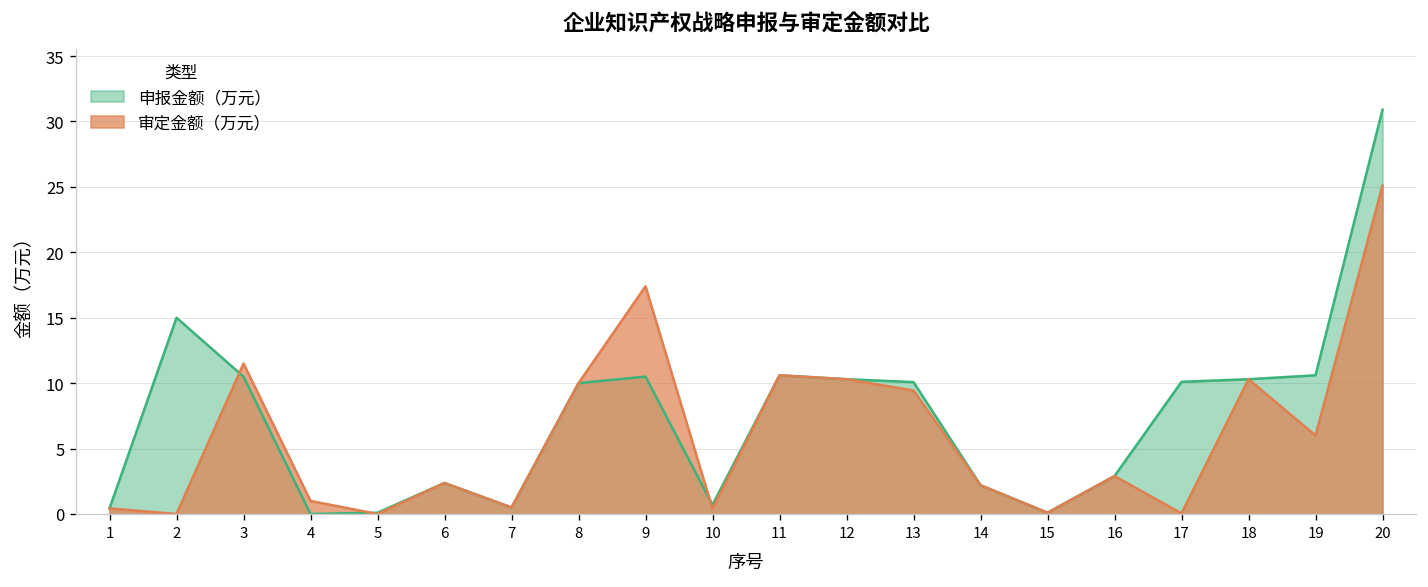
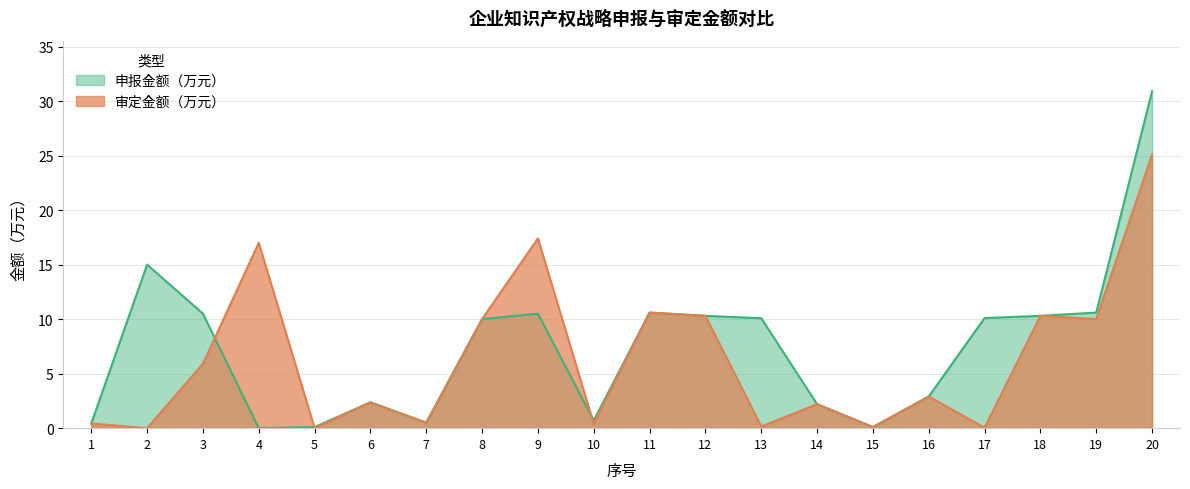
  {
    "申报金额（万元）": {
      "2": 15.0,
      "3": 10.5,
      "4": 0.0,
      "9": 10.5,
      "10": 0.7,
      "13": 10.1,
      "17": 10.1,
      "19": 10.6,
      "20": 30.9
    },
    "审定金额（万元）": {
      "2": 0.0,
-     "3": 11.5,
-     "4": 1,
+     "3": 5.9,
+     "4": 17,
      "9": 17.4,
      "10": 0.4,
-     "13": 9.4,
+     "13": 0.2,
      "17": 0.1,
-     "19": 6,
+     "19": 10,
      "20": 25.1
    }
  }
